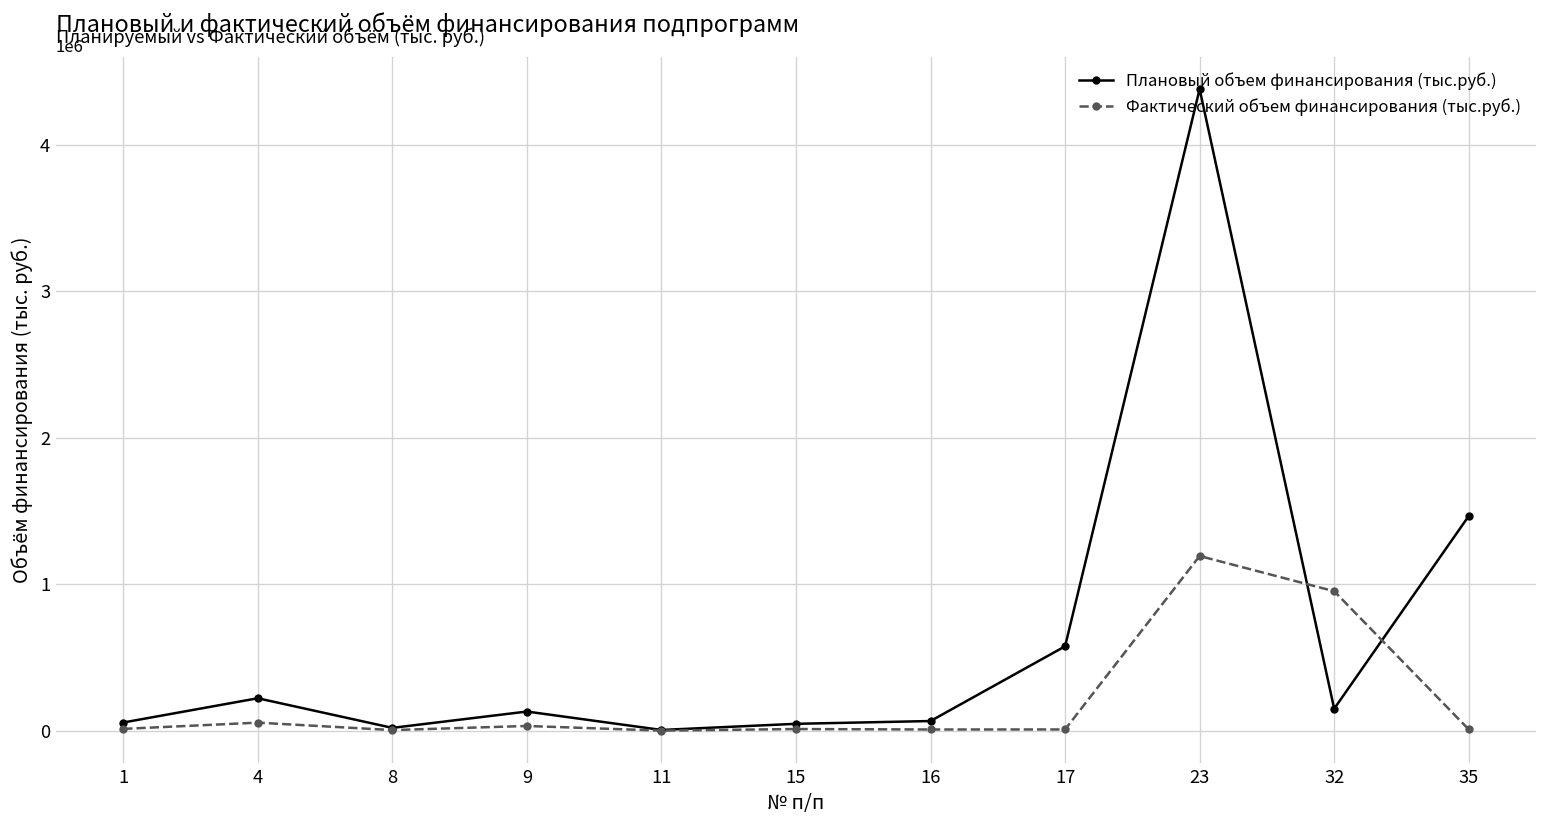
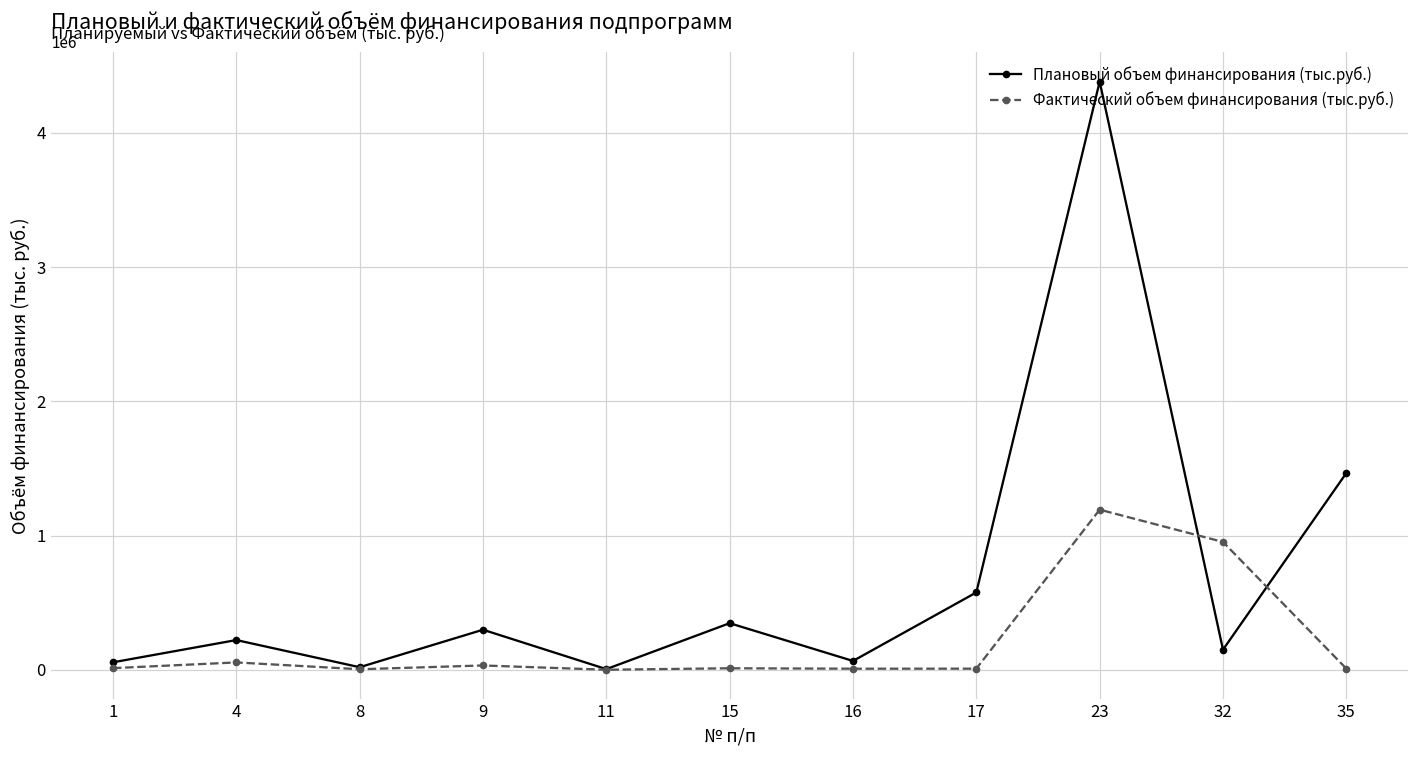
  {
    "Плановый объем финансирования (тыс.руб.)": {
      "1": 60000,
      "4": 220000,
-     "9": 130000,
-     "15": 50000,
+     "9": 300000,
+     "15": 350000,
      "16": 70000,
      "17": 580000,
      "23": 4380000,
      "32": 150000,
      "35": 1470000
    },
    "Фактический объем финансирования (тыс.руб.)": {
      "1": 10000,
      "4": 60000,
      "9": 30000,
      "15": 10000,
      "16": 10000,
      "17": 10000,
      "23": 1190000,
      "32": 950000,
      "35": 10000
    }
  }
